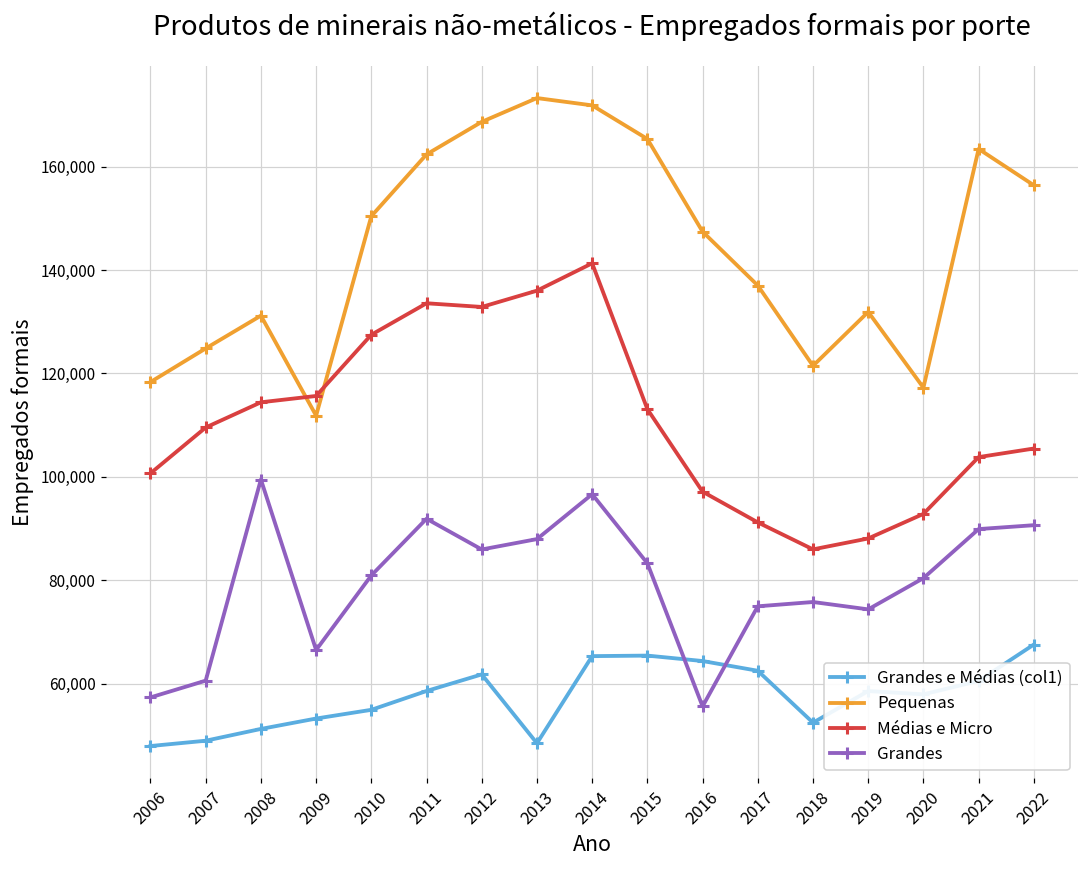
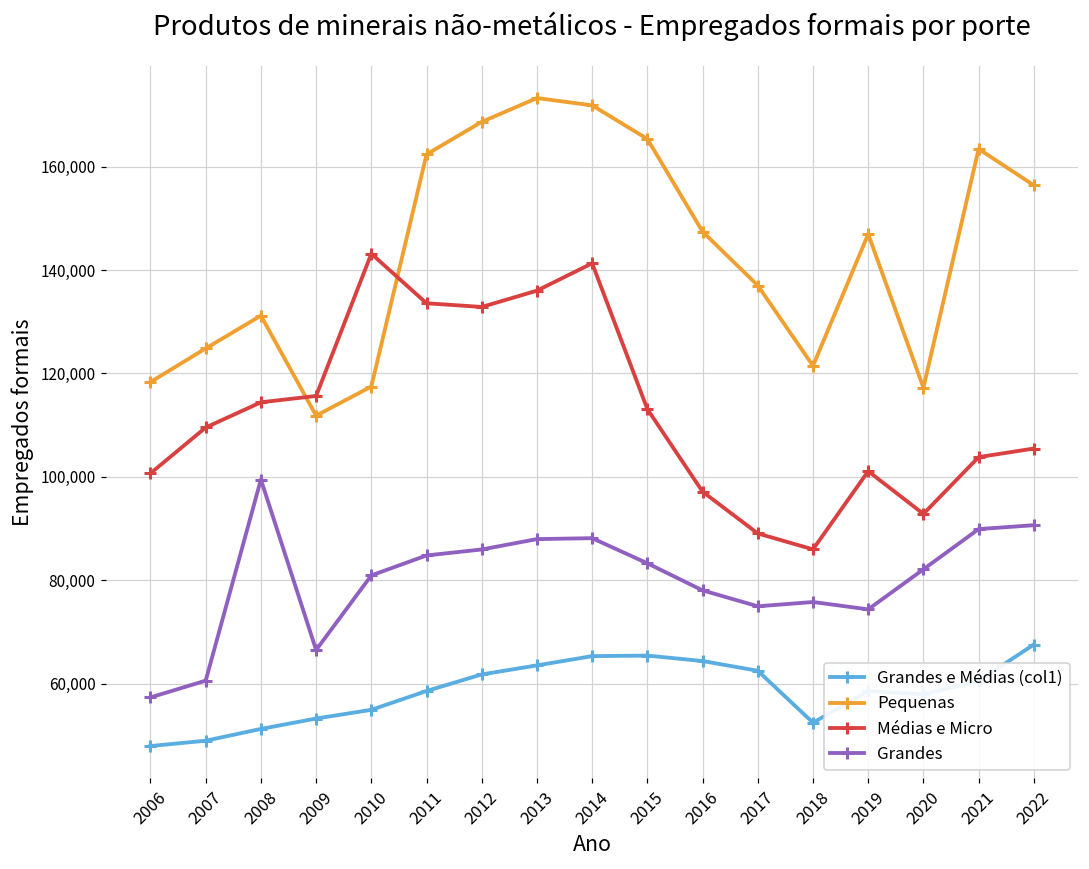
  {
    "Grandes e Médias (col1)": {
      "2006": "48,000",
      "2007": "49,000",
      "2008": "51,000",
      "2009": "53,000",
      "2010": "55,000",
      "2011": "59,000",
      "2012": "62,000",
-     "2013": "48,000",
+     "2013": "64,000",
      "2014": "65,000",
      "2015": "65,000",
      "2016": "64,000",
      "2017": "62,000",
      "2018": "52,000",
      "2022": "68,000"
    },
    "Pequenas": {
      "2006": "118,000",
      "2007": "125,000",
      "2008": "131,000",
      "2009": "112,000",
-     "2010": "150,000",
+     "2010": "117,000",
      "2011": "162,000",
      "2012": "169,000",
      "2013": "173,000",
      "2014": "172,000",
      "2015": "165,000",
      "2016": "147,000",
      "2017": "137,000",
      "2018": "121,000",
-     "2019": "132,000",
+     "2019": "147,000",
      "2020": "117,000",
      "2021": "163,000",
      "2022": "156,000"
    },
    "Médias e Micro": {
      "2006": "101,000",
      "2007": "110,000",
      "2008": "114,000",
      "2009": "116,000",
-     "2010": "127,000",
+     "2010": "143,000",
      "2011": "134,000",
      "2012": "133,000",
      "2013": "136,000",
      "2014": "141,000",
      "2015": "113,000",
      "2016": "97,000",
-     "2017": "91,000",
+     "2017": "89,000",
      "2018": "86,000",
-     "2019": "88,000",
+     "2019": "101,000",
      "2020": "93,000",
      "2021": "104,000",
      "2022": "105,000"
    },
    "Grandes": {
      "2006": "57,000",
      "2007": "61,000",
      "2008": "99,000",
      "2009": "66,000",
      "2010": "81,000",
-     "2011": "92,000",
+     "2011": "85,000",
      "2012": "86,000",
      "2013": "88,000",
-     "2014": "97,000",
+     "2014": "88,000",
      "2015": "83,000",
-     "2016": "56,000",
+     "2016": "78,000",
      "2017": "75,000",
      "2018": "76,000",
      "2019": "74,000",
-     "2020": "80,000",
+     "2020": "82,000",
      "2021": "90,000",
      "2022": "91,000"
    }
  }
